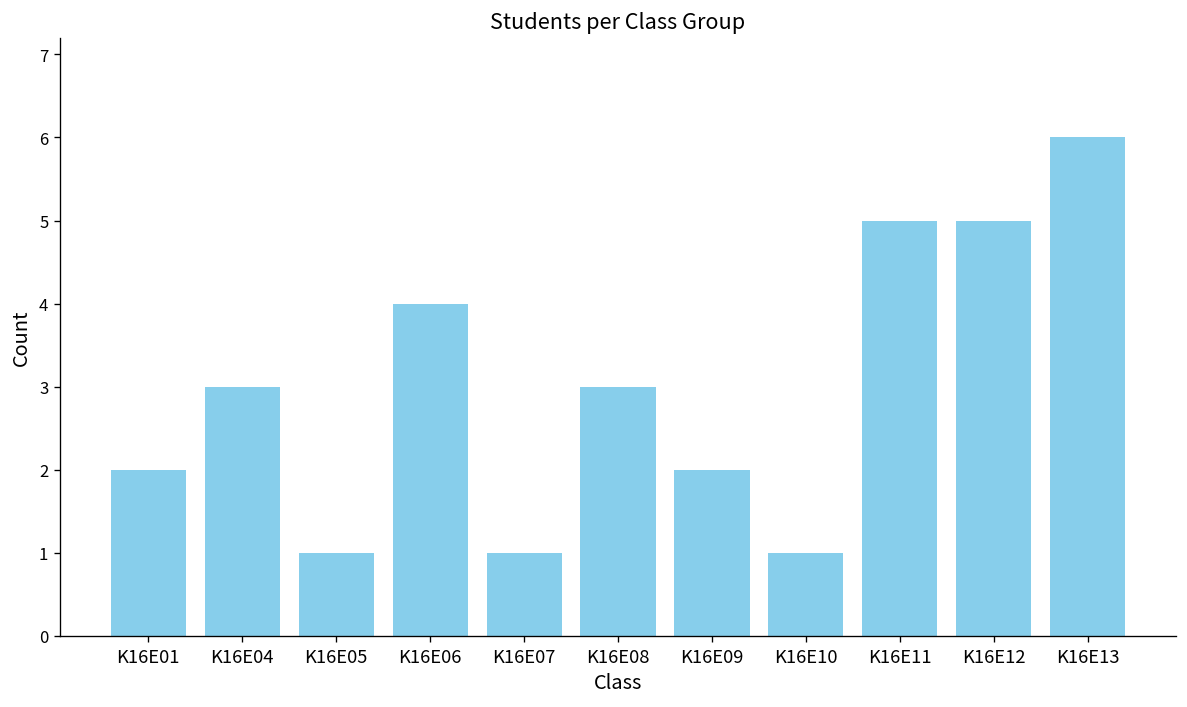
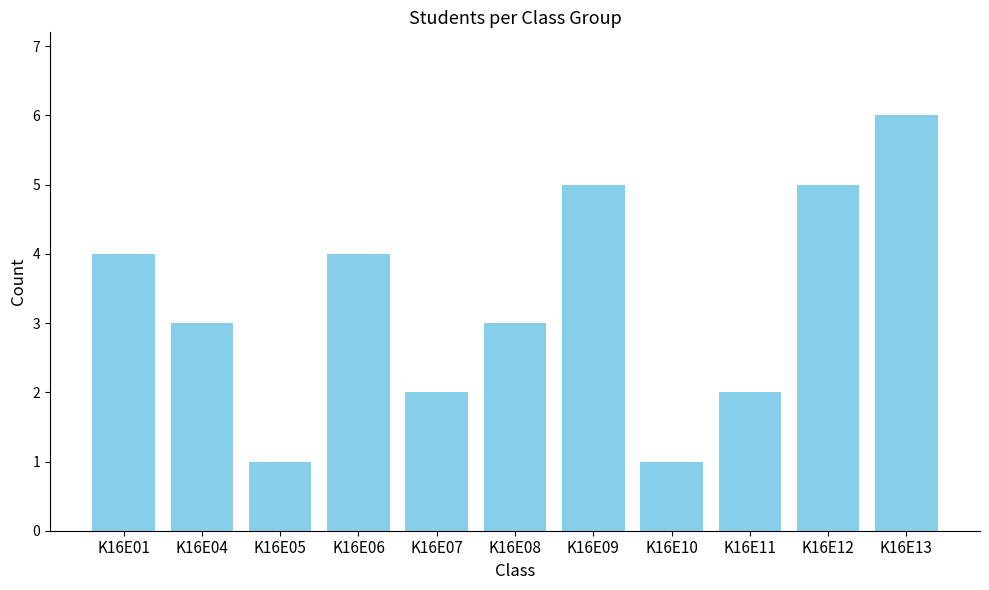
  {
-   "K16E01": 2,
+   "K16E01": 4,
    "K16E04": 3,
    "K16E05": 1,
    "K16E06": 4,
-   "K16E07": 1,
+   "K16E07": 2,
    "K16E08": 3,
-   "K16E09": 2,
+   "K16E09": 5,
    "K16E10": 1,
-   "K16E11": 5,
+   "K16E11": 2,
    "K16E12": 5,
    "K16E13": 6
  }
